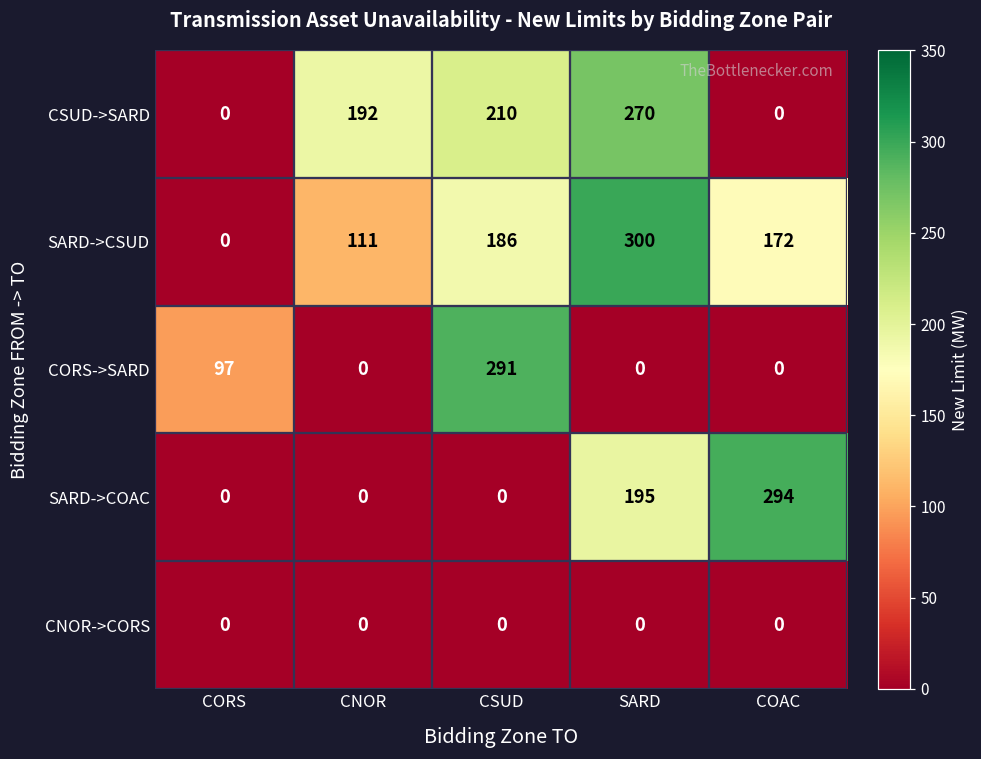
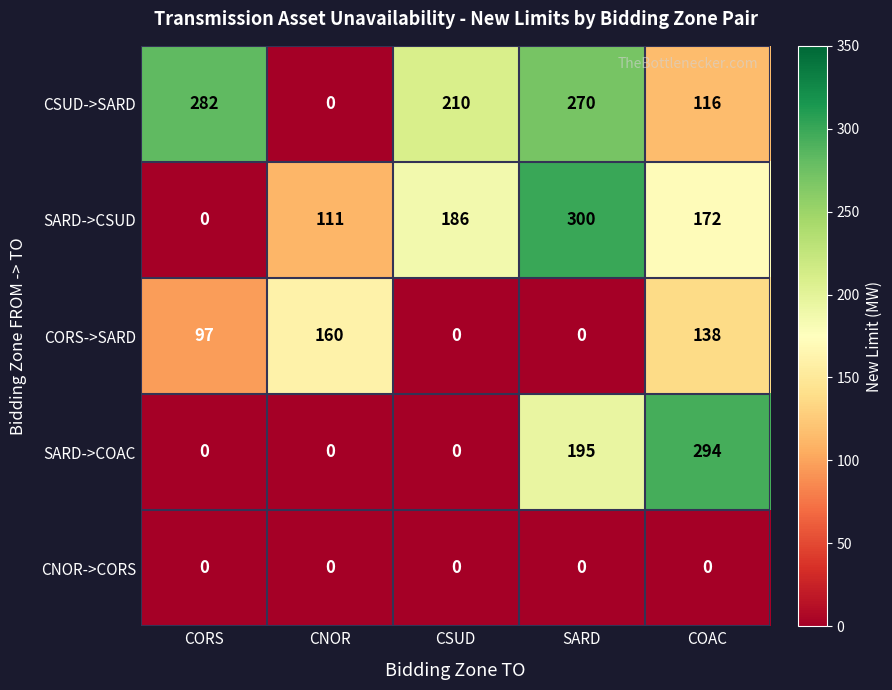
  {
    "CSUD->SARD": {
-     "CORS": 0,
-     "CNOR": 192,
+     "CORS": 282,
+     "CNOR": 0,
      "CSUD": 210,
      "SARD": 270,
-     "COAC": 0
+     "COAC": 116
    },
    "SARD->CSUD": {
      "CORS": 0,
      "CNOR": 111,
      "CSUD": 186,
      "SARD": 300,
      "COAC": 172
    },
    "CORS->SARD": {
      "CORS": 97,
-     "CNOR": 0,
-     "CSUD": 291,
+     "CNOR": 160,
+     "CSUD": 0,
      "SARD": 0,
-     "COAC": 0
+     "COAC": 138
    },
    "SARD->COAC": {
      "CORS": 0,
      "CNOR": 0,
      "CSUD": 0,
      "SARD": 195,
      "COAC": 294
    },
    "CNOR->CORS": {
      "CORS": 0,
      "CNOR": 0,
      "CSUD": 0,
      "SARD": 0,
      "COAC": 0
    }
  }
